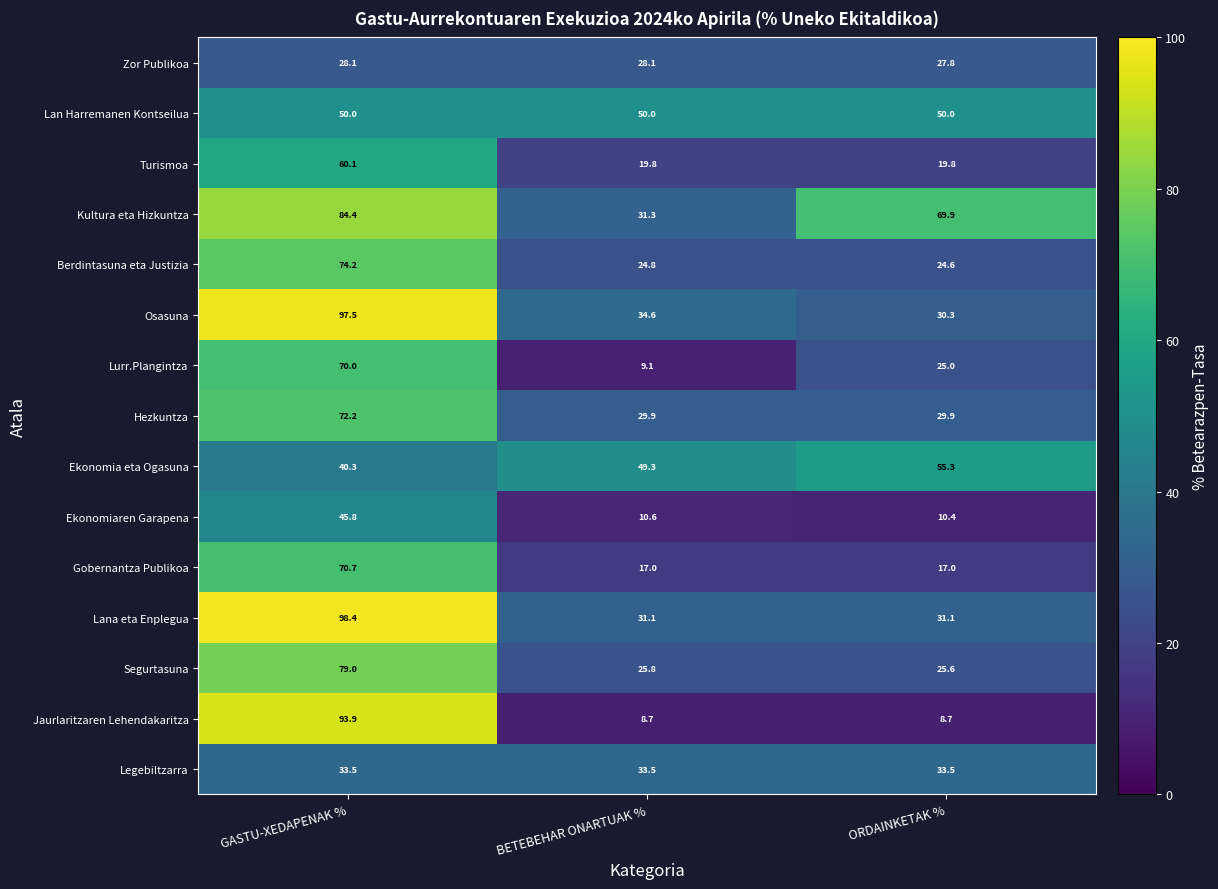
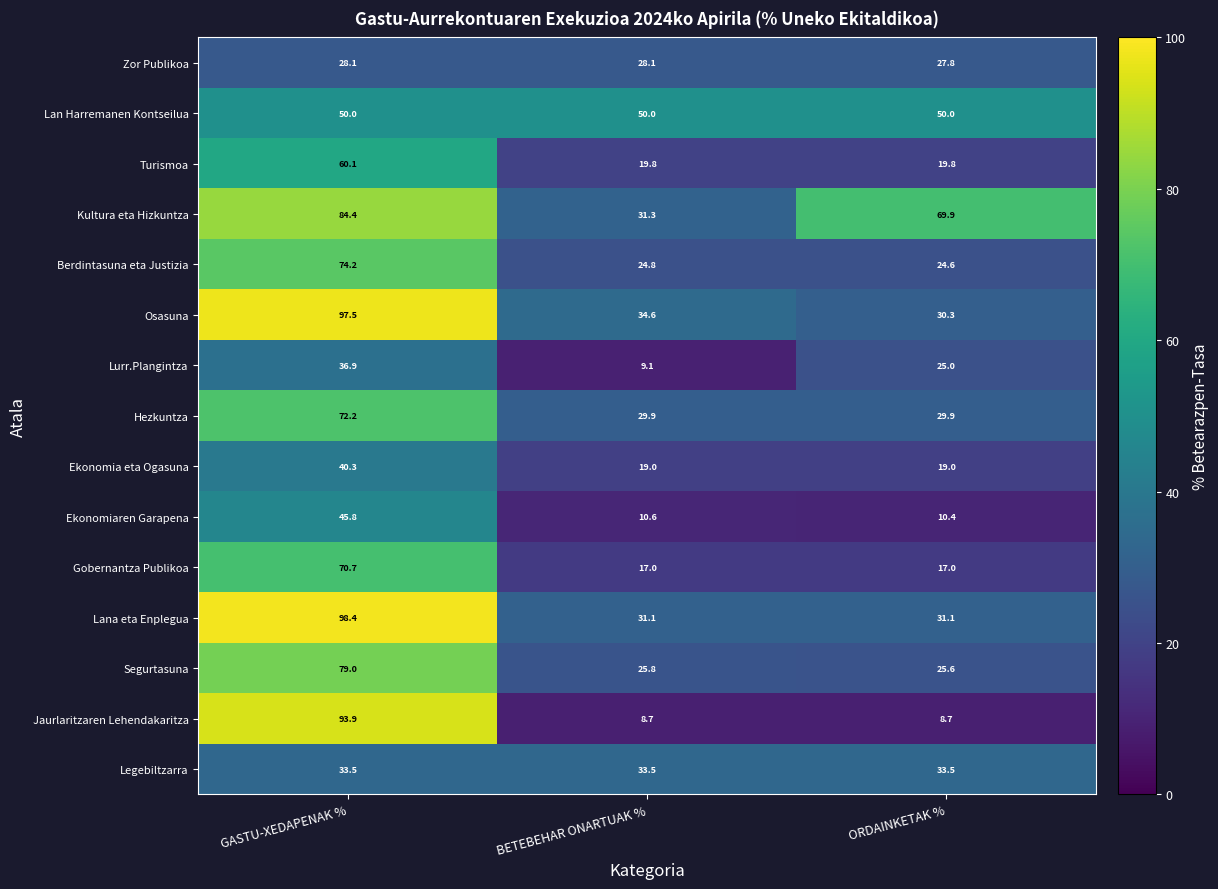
  {
    "Zor Publikoa": {
      "GASTU-XEDAPENAK %": 28.1,
      "BETEBEHAR ONARTUAK %": 28.1,
      "ORDAINKETAK %": 27.8
    },
    "Lan Harremanen Kontseilua": {
      "GASTU-XEDAPENAK %": 50.0,
      "BETEBEHAR ONARTUAK %": 50.0,
      "ORDAINKETAK %": 50.0
    },
    "Turismoa": {
      "GASTU-XEDAPENAK %": 60.1,
      "BETEBEHAR ONARTUAK %": 19.8,
      "ORDAINKETAK %": 19.8
    },
    "Kultura eta Hizkuntza": {
      "GASTU-XEDAPENAK %": 84.4,
      "BETEBEHAR ONARTUAK %": 31.3,
      "ORDAINKETAK %": 69.9
    },
    "Berdintasuna eta Justizia": {
      "GASTU-XEDAPENAK %": 74.2,
      "BETEBEHAR ONARTUAK %": 24.8,
      "ORDAINKETAK %": 24.6
    },
    "Osasuna": {
      "GASTU-XEDAPENAK %": 97.5,
      "BETEBEHAR ONARTUAK %": 34.6,
      "ORDAINKETAK %": 30.3
    },
    "Lurr.Plangintza": {
-     "GASTU-XEDAPENAK %": 70.0,
+     "GASTU-XEDAPENAK %": 36.9,
      "BETEBEHAR ONARTUAK %": 9.1,
      "ORDAINKETAK %": 25.0
    },
    "Hezkuntza": {
      "GASTU-XEDAPENAK %": 72.2,
      "BETEBEHAR ONARTUAK %": 29.9,
      "ORDAINKETAK %": 29.9
    },
    "Ekonomia eta Ogasuna": {
      "GASTU-XEDAPENAK %": 40.3,
-     "BETEBEHAR ONARTUAK %": 49.3,
-     "ORDAINKETAK %": 55.3
+     "BETEBEHAR ONARTUAK %": 19.0,
+     "ORDAINKETAK %": 19.0
    },
    "Ekonomiaren Garapena": {
      "GASTU-XEDAPENAK %": 45.8,
      "BETEBEHAR ONARTUAK %": 10.6,
      "ORDAINKETAK %": 10.4
    },
    "Gobernantza Publikoa": {
      "GASTU-XEDAPENAK %": 70.7,
      "BETEBEHAR ONARTUAK %": 17.0,
      "ORDAINKETAK %": 17.0
    },
    "Lana eta Enplegua": {
      "GASTU-XEDAPENAK %": 98.4,
      "BETEBEHAR ONARTUAK %": 31.1,
      "ORDAINKETAK %": 31.1
    },
    "Segurtasuna": {
      "GASTU-XEDAPENAK %": 79.0,
      "BETEBEHAR ONARTUAK %": 25.8,
      "ORDAINKETAK %": 25.6
    },
    "Jaurlaritzaren Lehendakaritza": {
      "GASTU-XEDAPENAK %": 93.9,
      "BETEBEHAR ONARTUAK %": 8.7,
      "ORDAINKETAK %": 8.7
    },
    "Legebiltzarra": {
      "GASTU-XEDAPENAK %": 33.5,
      "BETEBEHAR ONARTUAK %": 33.5,
      "ORDAINKETAK %": 33.5
    }
  }
